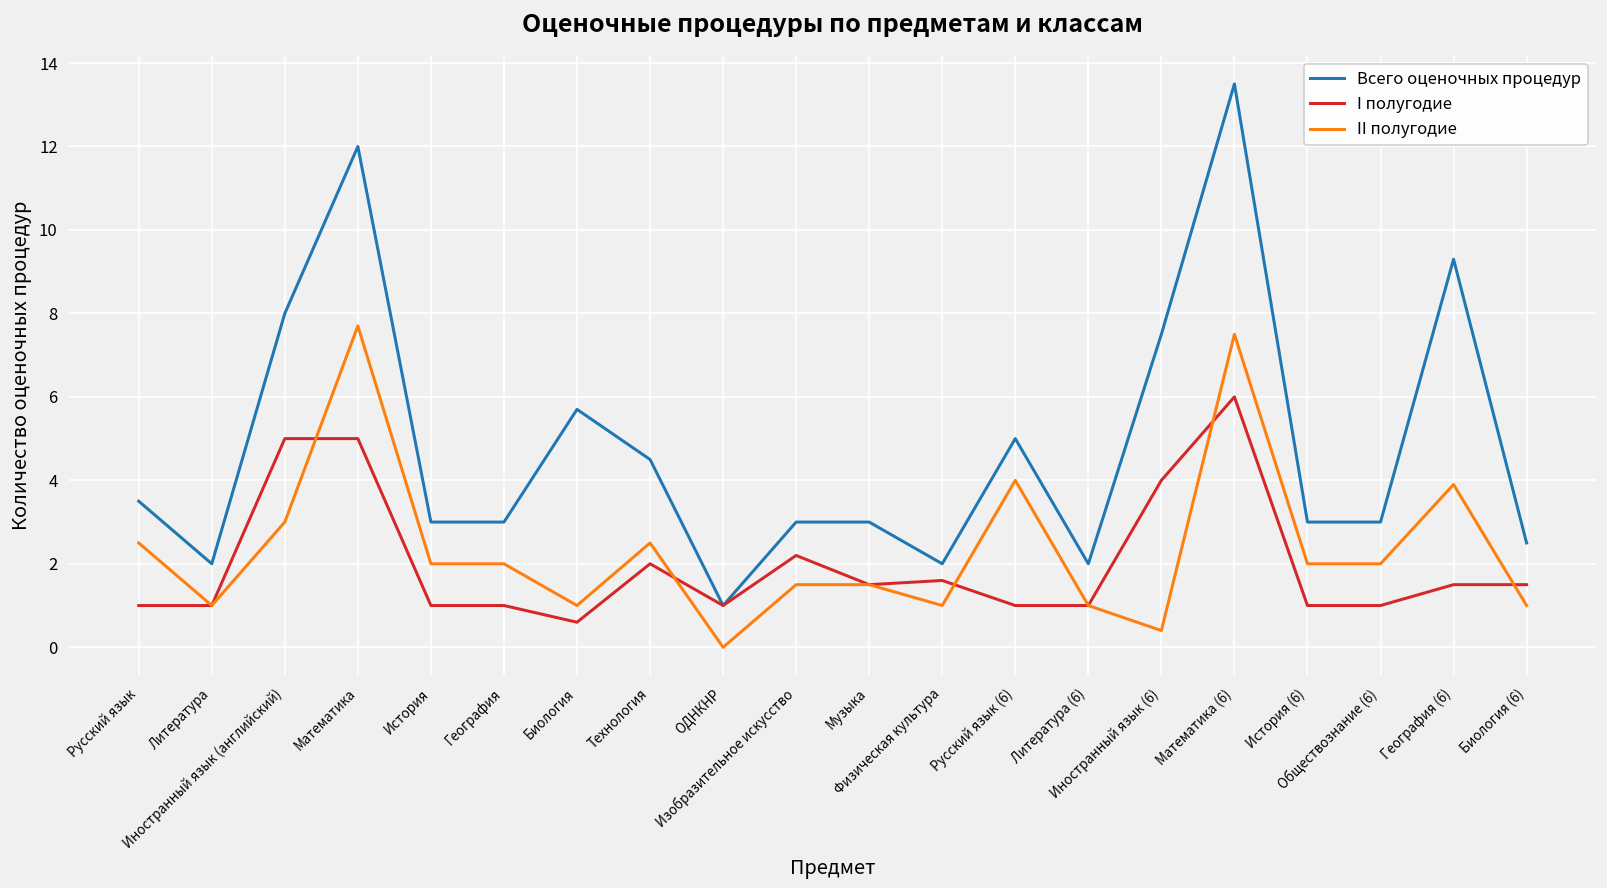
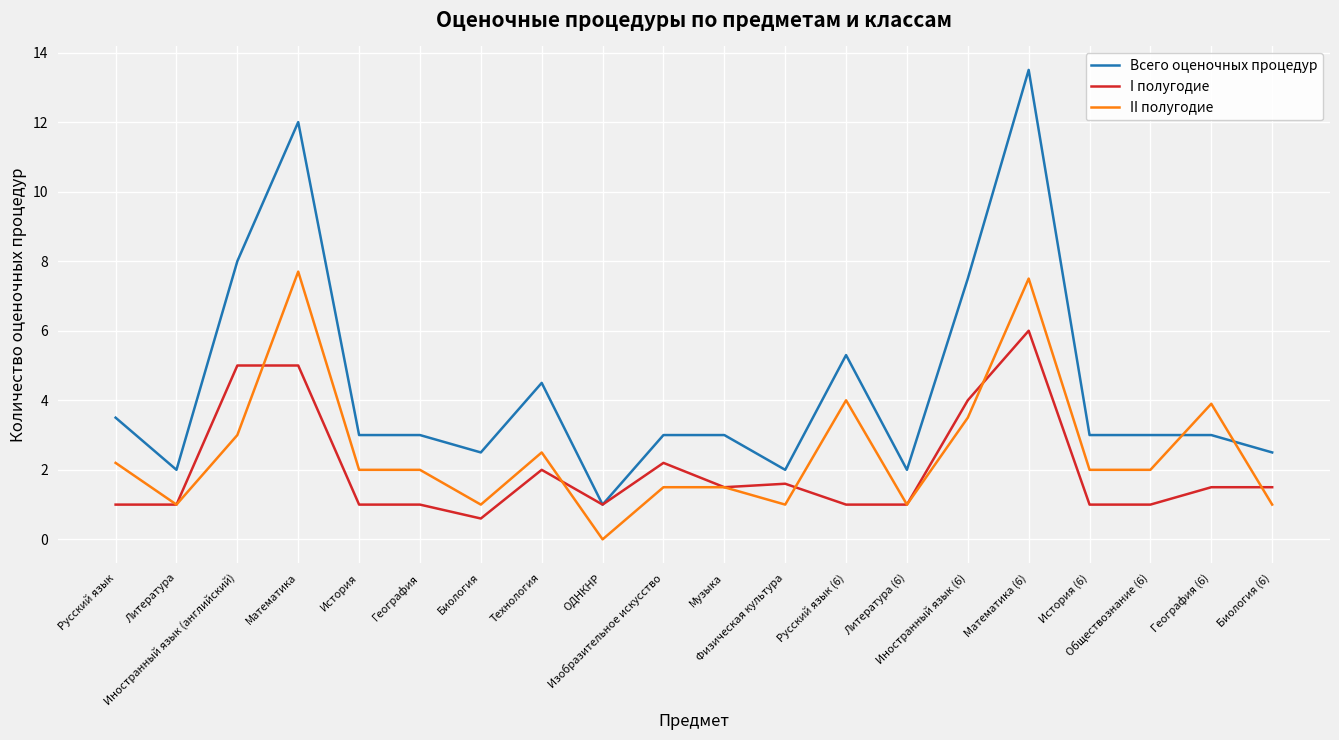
  {
    "Всего оценочных процедур": {
      "Русский язык": 3.5,
      "Литература": 2.0,
      "Иностранный язык (английский)": 8.0,
      "Математика": 12.0,
      "История": 3.0,
      "География": 3.0,
-     "Биология": 5.7,
+     "Биология": 2.5,
      "Технология": 4.5,
      "Изобразительное искусство": 3.0,
      "Музыка": 3.0,
      "Физическая культура": 2.0,
-     "Русский язык (6)": 5.0,
+     "Русский язык (6)": 5.3,
      "Литература (6)": 2.0,
      "Иностранный язык (6)": 7.5,
      "Математика (6)": 13.5,
      "История (6)": 3.0,
      "Обществознание (6)": 3.0,
-     "География (6)": 9.3,
+     "География (6)": 3.0,
      "Биология (6)": 2.5
    },
    "I полугодие": {
      "Русский язык": 1.0,
      "Иностранный язык (английский)": 5.0,
      "Математика": 5.0,
      "История": 1.0,
      "География": 1.0,
      "Биология": 0.6,
      "Технология": 2.0,
      "Изобразительное искусство": 2.2,
      "Физическая культура": 1.6,
      "Русский язык (6)": 1.0,
      "Иностранный язык (6)": 4.0,
      "Математика (6)": 6.0,
      "История (6)": 1.0,
      "Обществознание (6)": 1.0,
      "География (6)": 1.5,
      "Биология (6)": 1.5
    },
    "II полугодие": {
-     "Русский язык": 2.5,
+     "Русский язык": 2.2,
      "Иностранный язык (английский)": 3.0,
      "Математика": 7.7,
      "История": 2.0,
      "География": 2.0,
      "Биология": 1.0,
      "Технология": 2.5,
      "ОДНКНР": 0.0,
      "Изобразительное искусство": 1.5,
      "Физическая культура": 1.0,
      "Русский язык (6)": 4.0,
-     "Иностранный язык (6)": 0.4,
+     "Иностранный язык (6)": 3.5,
      "Математика (6)": 7.5,
      "История (6)": 2.0,
      "Обществознание (6)": 2.0,
      "География (6)": 3.9,
      "Биология (6)": 1.0
    }
  }
